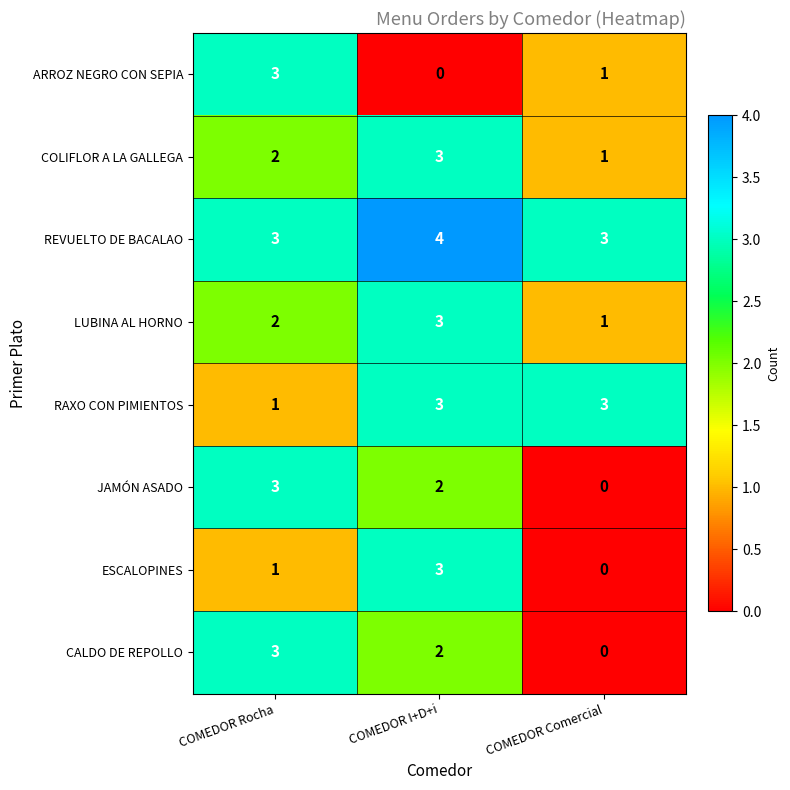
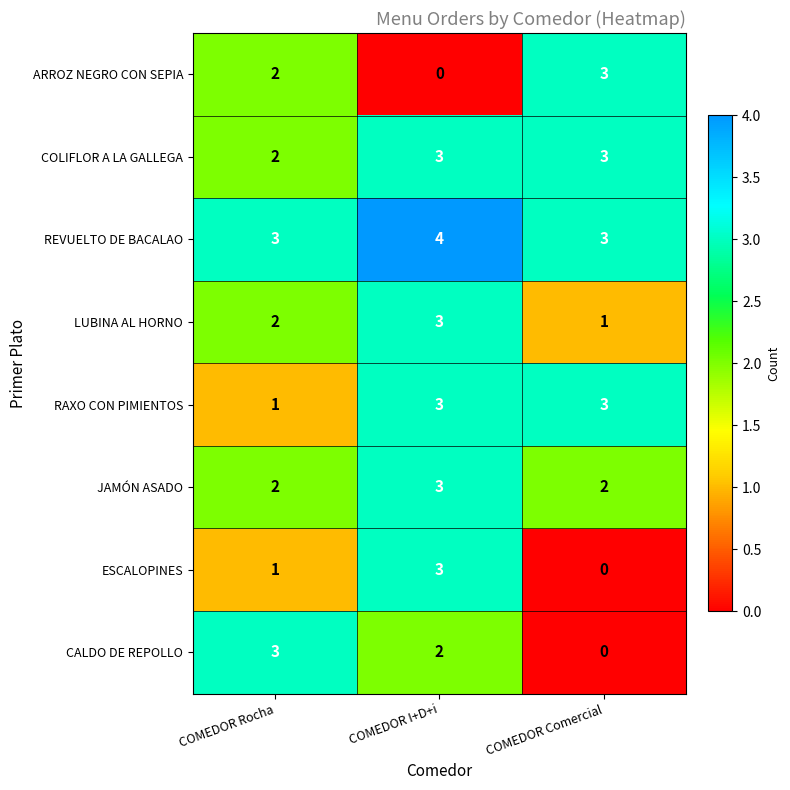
  {
    "ARROZ NEGRO CON SEPIA": {
-     "COMEDOR Rocha": 3,
+     "COMEDOR Rocha": 2,
      "COMEDOR I+D+i": 0,
-     "COMEDOR Comercial": 1
+     "COMEDOR Comercial": 3
    },
    "COLIFLOR A LA GALLEGA": {
      "COMEDOR Rocha": 2,
      "COMEDOR I+D+i": 3,
-     "COMEDOR Comercial": 1
+     "COMEDOR Comercial": 3
    },
    "REVUELTO DE BACALAO": {
      "COMEDOR Rocha": 3,
      "COMEDOR I+D+i": 4,
      "COMEDOR Comercial": 3
    },
    "LUBINA AL HORNO": {
      "COMEDOR Rocha": 2,
      "COMEDOR I+D+i": 3,
      "COMEDOR Comercial": 1
    },
    "RAXO CON PIMIENTOS": {
      "COMEDOR Rocha": 1,
      "COMEDOR I+D+i": 3,
      "COMEDOR Comercial": 3
    },
    "JAMÓN ASADO": {
-     "COMEDOR Rocha": 3,
-     "COMEDOR I+D+i": 2,
-     "COMEDOR Comercial": 0
+     "COMEDOR Rocha": 2,
+     "COMEDOR I+D+i": 3,
+     "COMEDOR Comercial": 2
    },
    "ESCALOPINES": {
      "COMEDOR Rocha": 1,
      "COMEDOR I+D+i": 3,
      "COMEDOR Comercial": 0
    },
    "CALDO DE REPOLLO": {
      "COMEDOR Rocha": 3,
      "COMEDOR I+D+i": 2,
      "COMEDOR Comercial": 0
    }
  }
